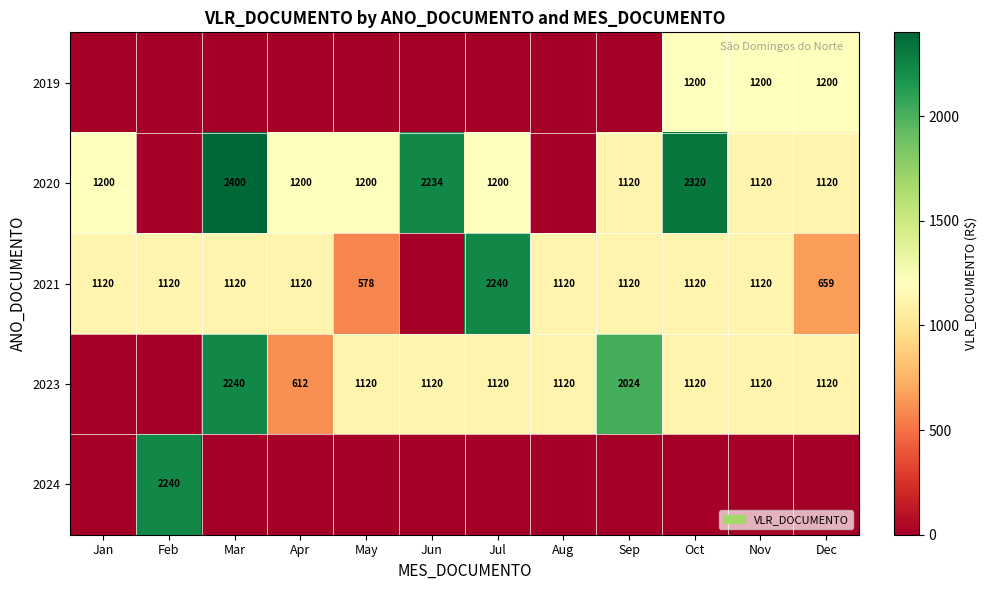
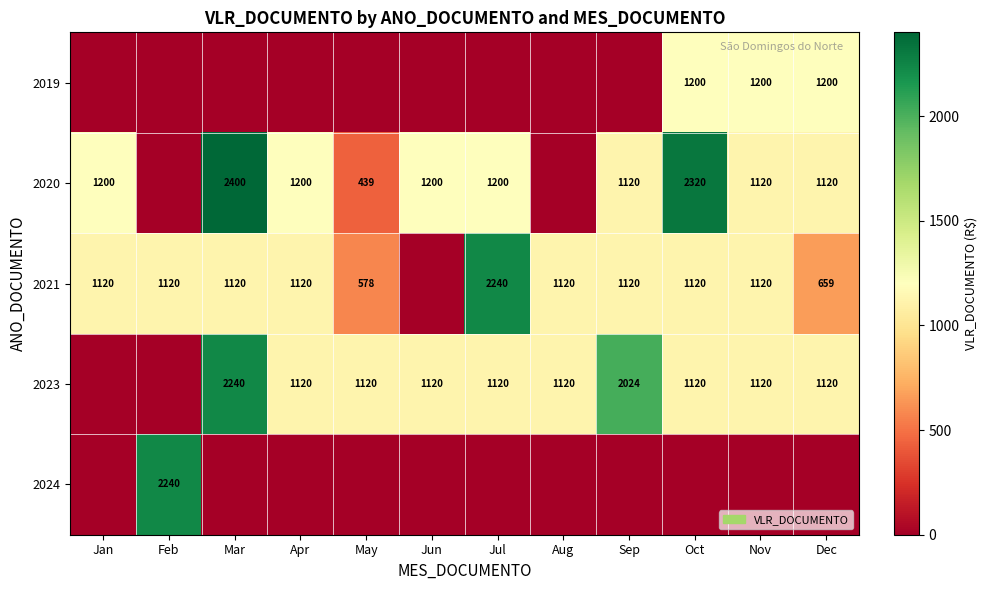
  {
    "2019": {
      "Oct": 1200,
      "Dec": 1200
    },
    "2020": {
      "Jan": 1200,
      "Mar": 2400,
      "Apr": 1200,
-     "May": 1200,
-     "Jun": 2234,
+     "May": 439,
+     "Jun": 1200,
      "Jul": 1200,
      "Sep": 1120,
      "Oct": 2320,
      "Nov": 1120,
      "Dec": 1120
    },
    "2021": {
      "Jan": 1120,
      "Feb": 1120,
      "Mar": 1120,
      "Apr": 1120,
      "May": 578,
      "Jul": 2240,
      "Aug": 1120,
      "Sep": 1120,
      "Oct": 1120,
      "Nov": 1120,
      "Dec": 659
    },
    "2023": {
      "Mar": 2240,
-     "Apr": 612,
+     "Apr": 1120,
      "May": 1120,
      "Jun": 1120,
      "Jul": 1120,
      "Aug": 1120,
      "Sep": 2024,
      "Oct": 1120,
      "Nov": 1120,
      "Dec": 1120
    },
    "2024": {
      "Feb": 2240
    }
  }
